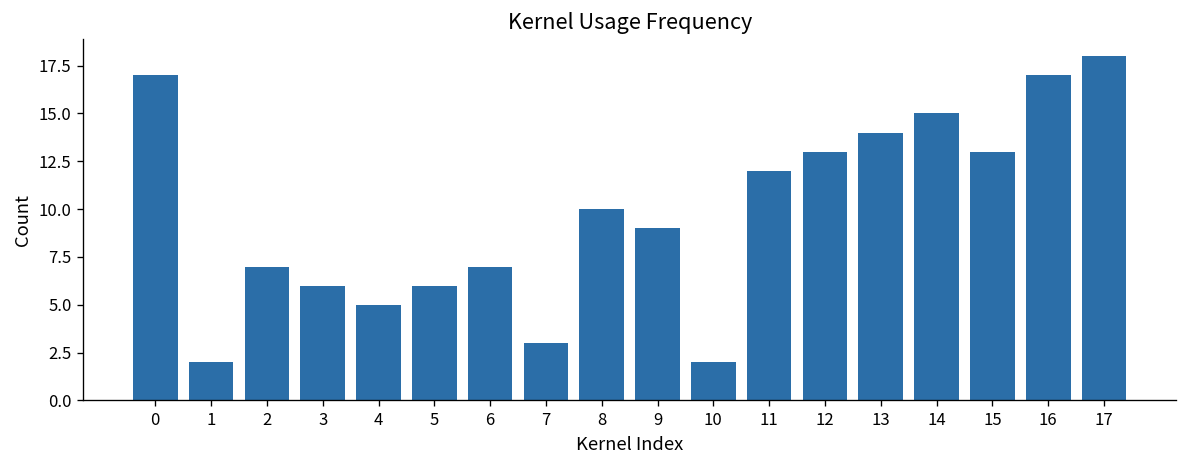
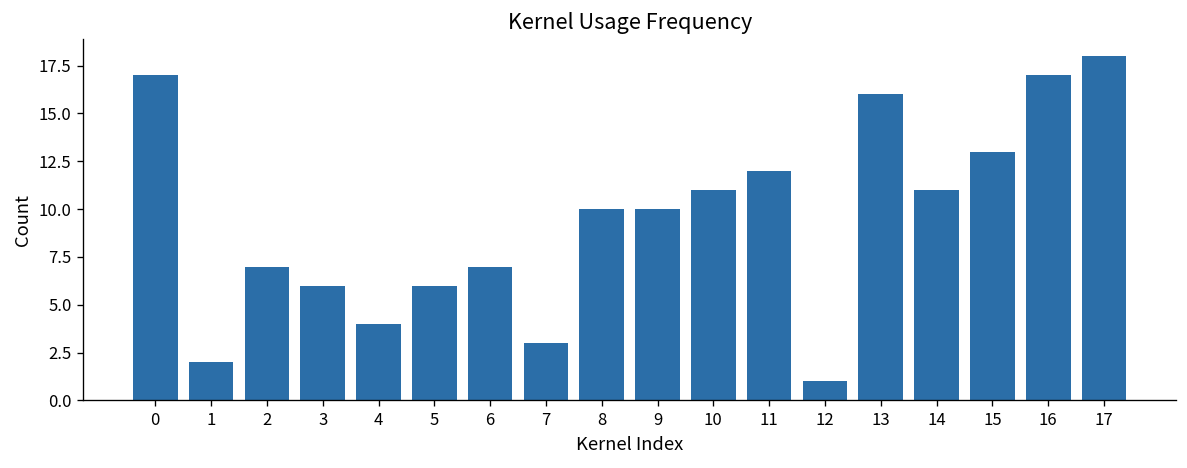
  {
    "0": 17,
    "1": 2,
    "2": 7,
    "3": 6,
-   "4": 5,
+   "4": 4,
    "5": 6,
    "6": 7,
    "7": 3,
    "8": 10,
-   "9": 9,
-   "10": 2,
+   "9": 10,
+   "10": 11,
    "11": 12,
-   "12": 13,
-   "13": 14,
-   "14": 15,
+   "12": 1,
+   "13": 16,
+   "14": 11,
    "15": 13,
    "16": 17,
    "17": 18
  }
